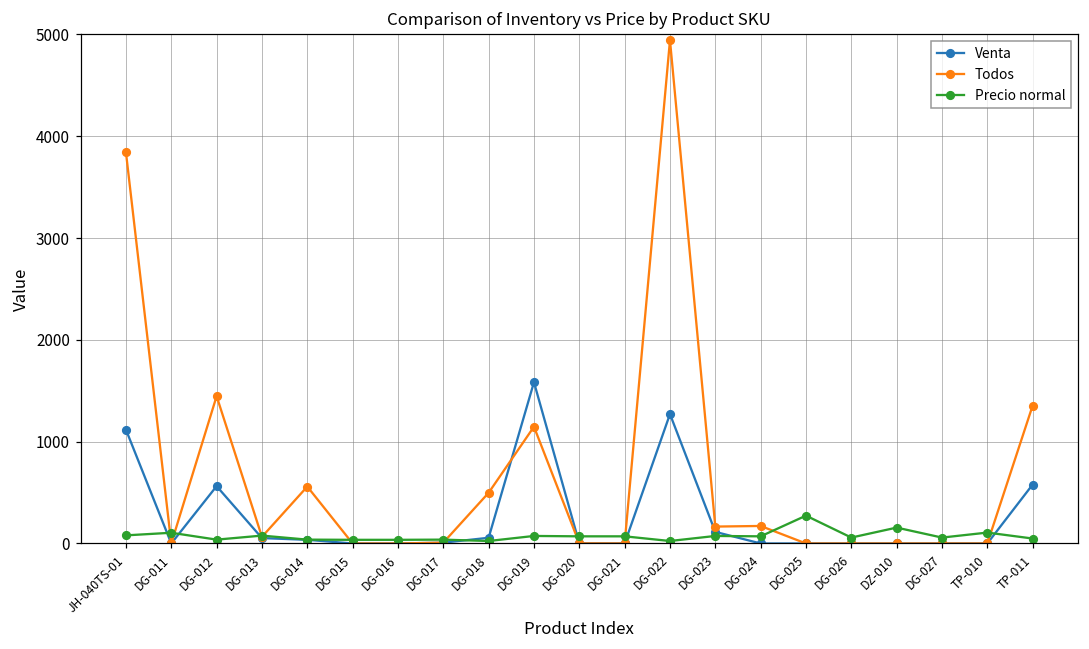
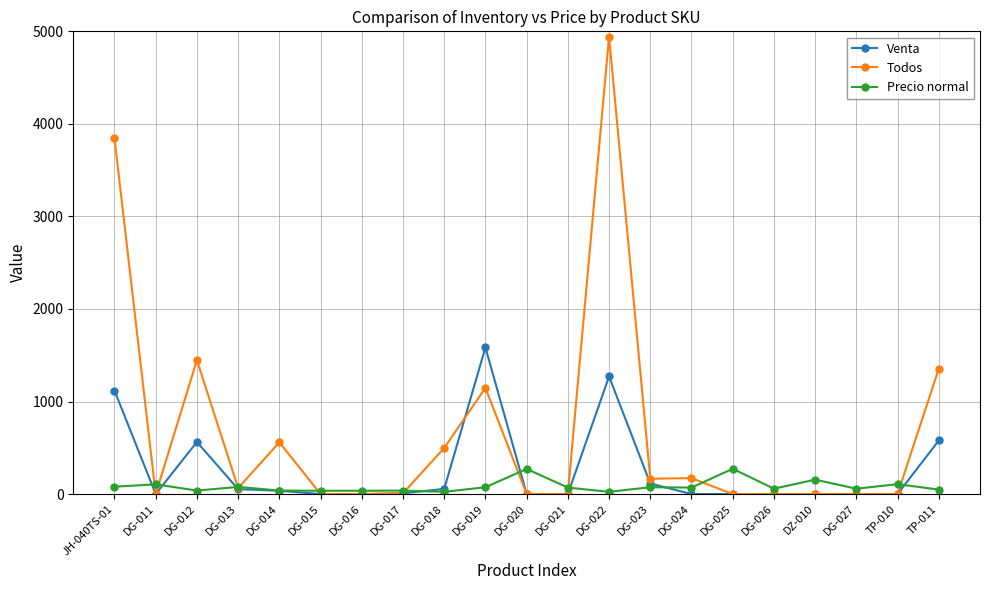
  {
    "Venta": {
      "JH-040TS-01": 1100,
      "DG-012": 600,
      "DG-018": 100,
      "DG-019": 1600,
      "DG-022": 1300,
      "DG-023": 100,
      "DG-024": 0,
      "TP-011": 600
    },
    "Todos": {
      "JH-040TS-01": 3800,
      "DG-012": 1400,
      "DG-014": 600,
      "DG-018": 500,
      "DG-019": 1100,
      "DG-022": 4900,
      "DG-023": 200,
      "DG-024": 200,
      "TP-011": 1400
    },
    "Precio normal": {
      "JH-040TS-01": 100,
      "DG-011": 100,
      "DG-012": 0,
      "DG-015": 0,
      "DG-016": 0,
      "DG-017": 0,
      "DG-018": 0,
      "DG-019": 100,
-     "DG-020": 100,
+     "DG-020": 300,
      "DG-021": 100,
      "DG-022": 0,
      "DG-023": 100,
      "DG-024": 100,
      "DG-025": 300,
      "DG-026": 100,
      "DZ-010": 200,
      "DG-027": 100,
      "TP-010": 100,
      "TP-011": 0
    }
  }
